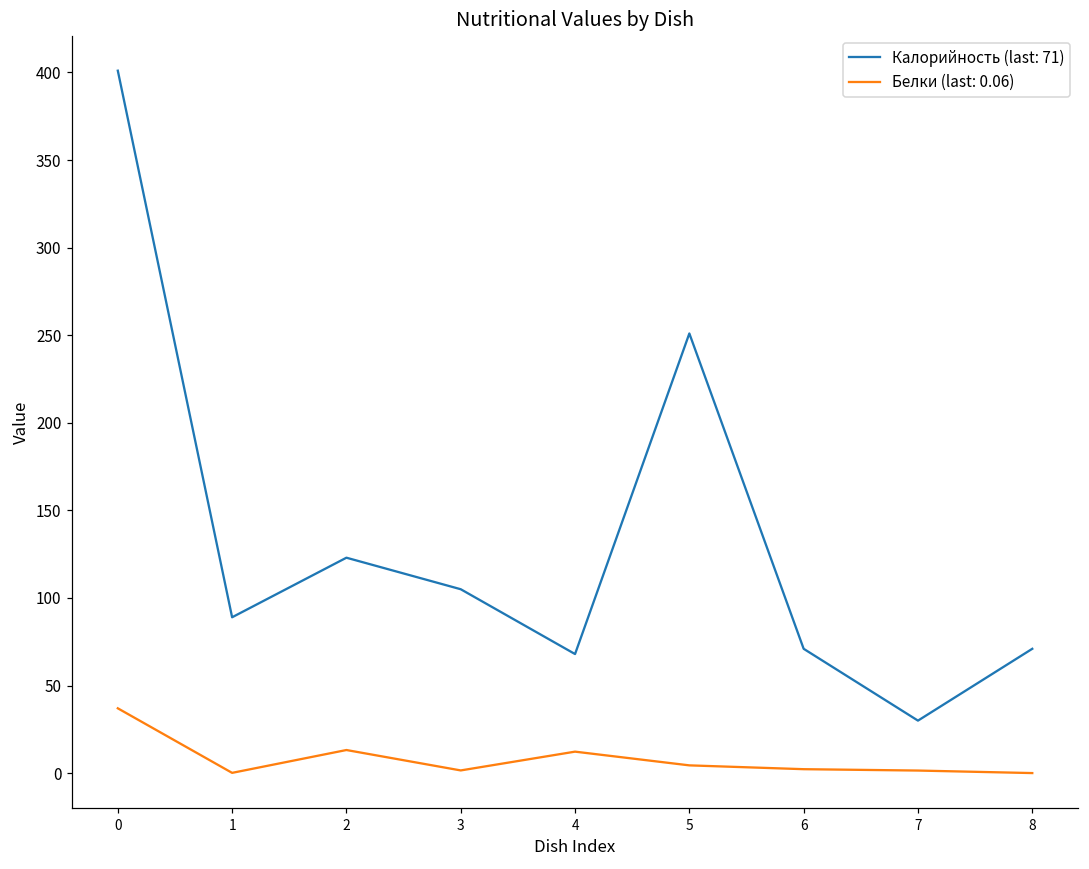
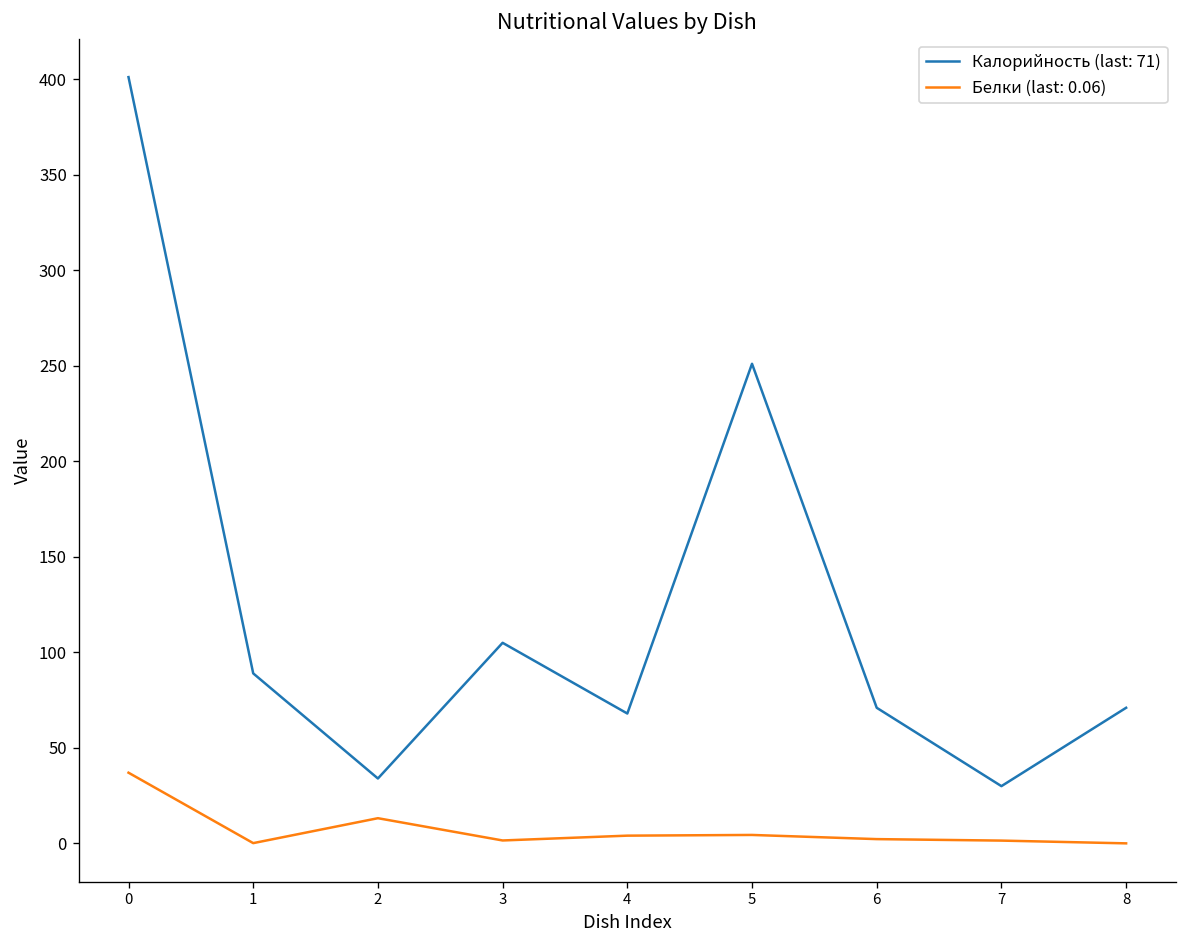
  {
    "Калорийность (last: 71)": {
      "0": 401,
      "1": 89,
-     "2": 123,
+     "2": 34,
      "3": 105,
      "4": 68,
      "5": 251,
      "6": 71,
      "7": 30,
      "8": 71
    },
    "Белки (last: 0.06)": {
      "0": 37,
      "1": 0,
      "2": 13,
      "3": 2,
-     "4": 12,
+     "4": 4,
      "5": 4,
      "6": 2,
      "7": 2,
      "8": 0
    }
  }
